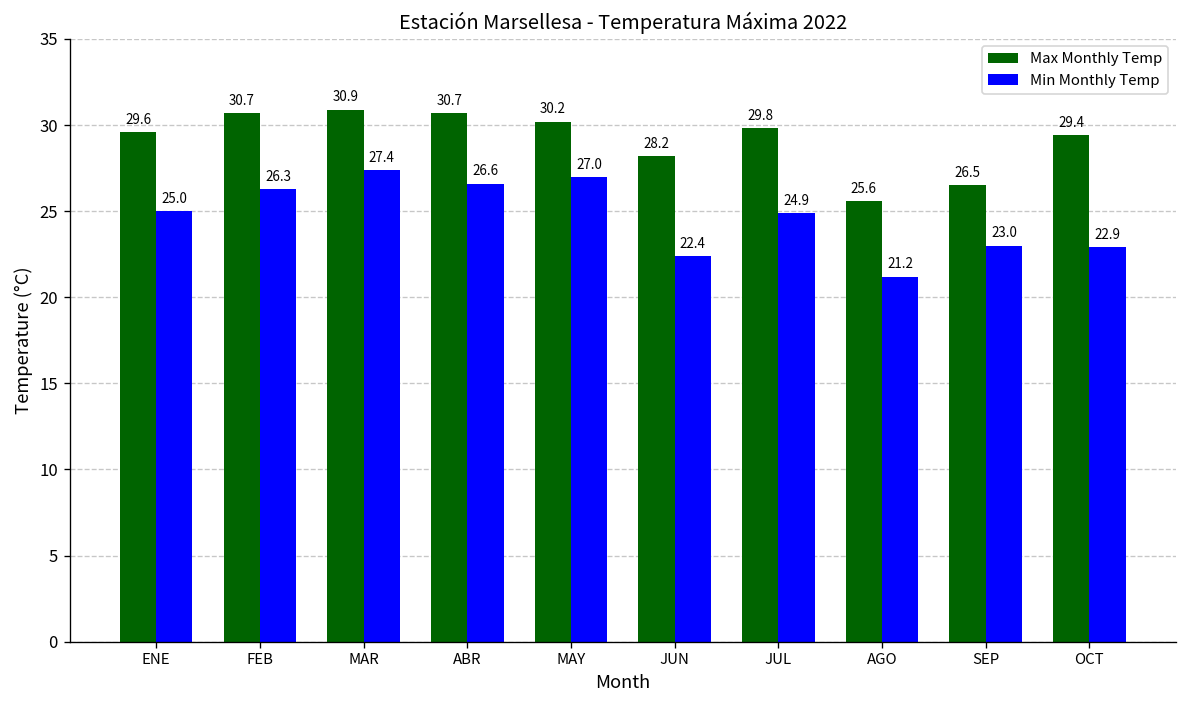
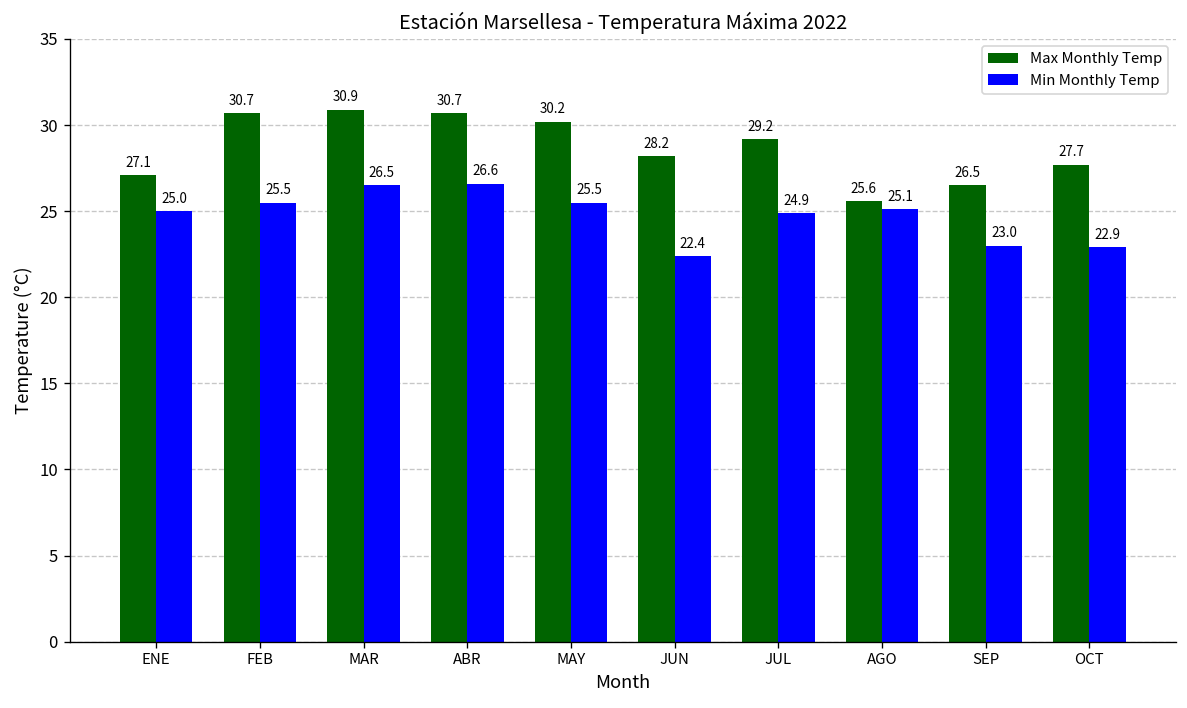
  {
    "Max Monthly Temp": {
-     "ENE": 29.6,
+     "ENE": 27.1,
      "FEB": 30.7,
      "MAR": 30.9,
      "ABR": 30.7,
      "MAY": 30.2,
      "JUN": 28.2,
-     "JUL": 29.8,
+     "JUL": 29.2,
      "AGO": 25.6,
      "SEP": 26.5,
-     "OCT": 29.4
+     "OCT": 27.7
    },
    "Min Monthly Temp": {
      "ENE": 25.0,
-     "FEB": 26.3,
-     "MAR": 27.4,
+     "FEB": 25.5,
+     "MAR": 26.5,
      "ABR": 26.6,
-     "MAY": 27.0,
+     "MAY": 25.5,
      "JUN": 22.4,
      "JUL": 24.9,
-     "AGO": 21.2,
+     "AGO": 25.1,
      "SEP": 23.0,
      "OCT": 22.9
    }
  }
